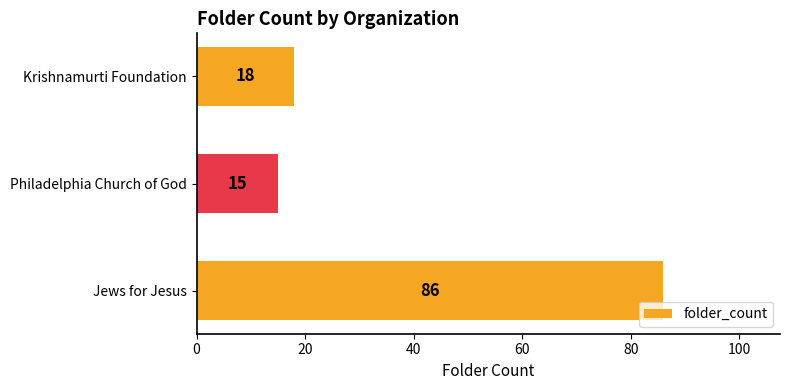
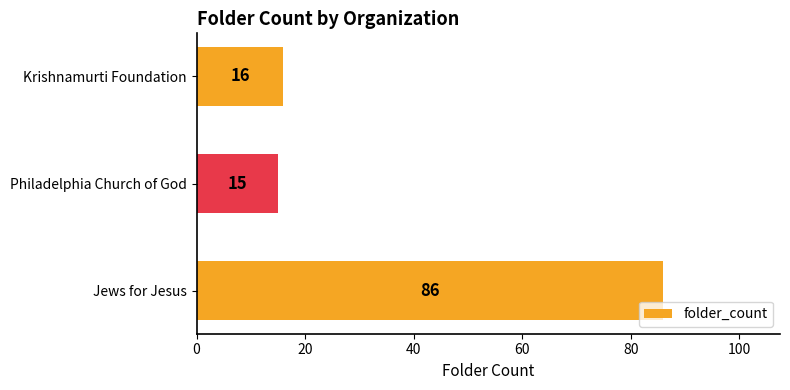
  {
-   "Krishnamurti Foundation": 18,
+   "Krishnamurti Foundation": 16,
    "Philadelphia Church of God": 15,
    "Jews for Jesus": 86
  }
